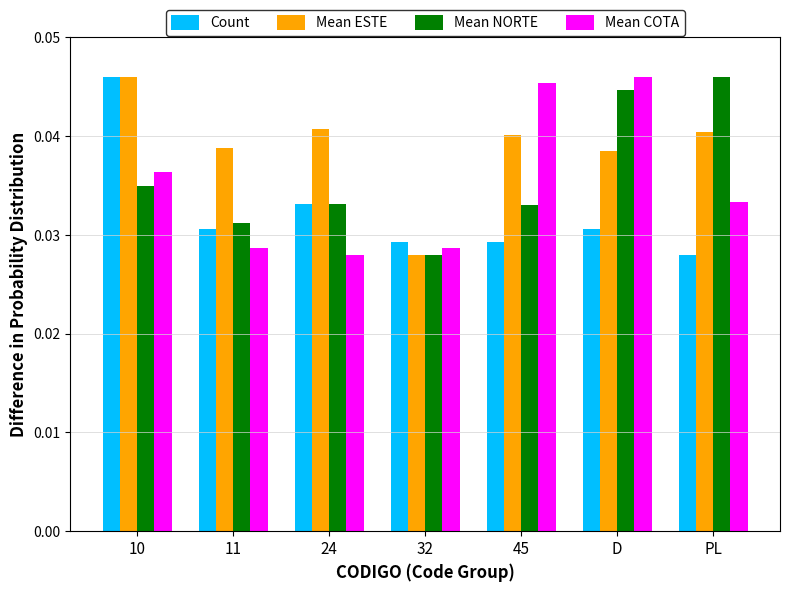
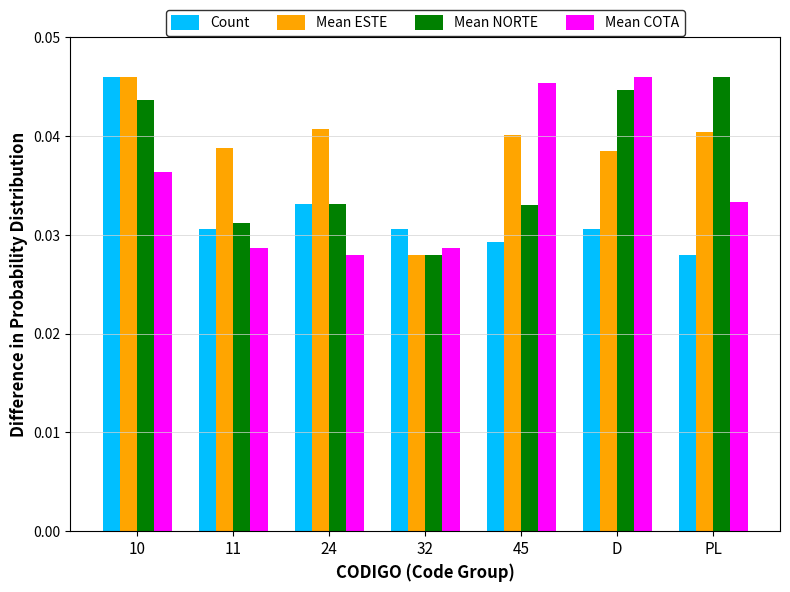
  {
    "Count": {
      "10": 0.046,
      "11": 0.031,
      "24": 0.033,
-     "32": 0.029,
+     "32": 0.031,
      "45": 0.029,
      "D": 0.031,
      "PL": 0.028
    },
    "Mean ESTE": {
      "10": 0.046,
      "11": 0.039,
      "24": 0.041,
      "32": 0.028,
      "45": 0.040,
      "D": 0.038,
      "PL": 0.040
    },
    "Mean NORTE": {
-     "10": 0.035,
+     "10": 0.044,
      "11": 0.031,
      "24": 0.033,
      "32": 0.028,
      "45": 0.033,
      "D": 0.045,
      "PL": 0.046
    },
    "Mean COTA": {
      "10": 0.036,
      "11": 0.029,
      "24": 0.028,
      "32": 0.029,
      "45": 0.045,
      "D": 0.046,
      "PL": 0.033
    }
  }
